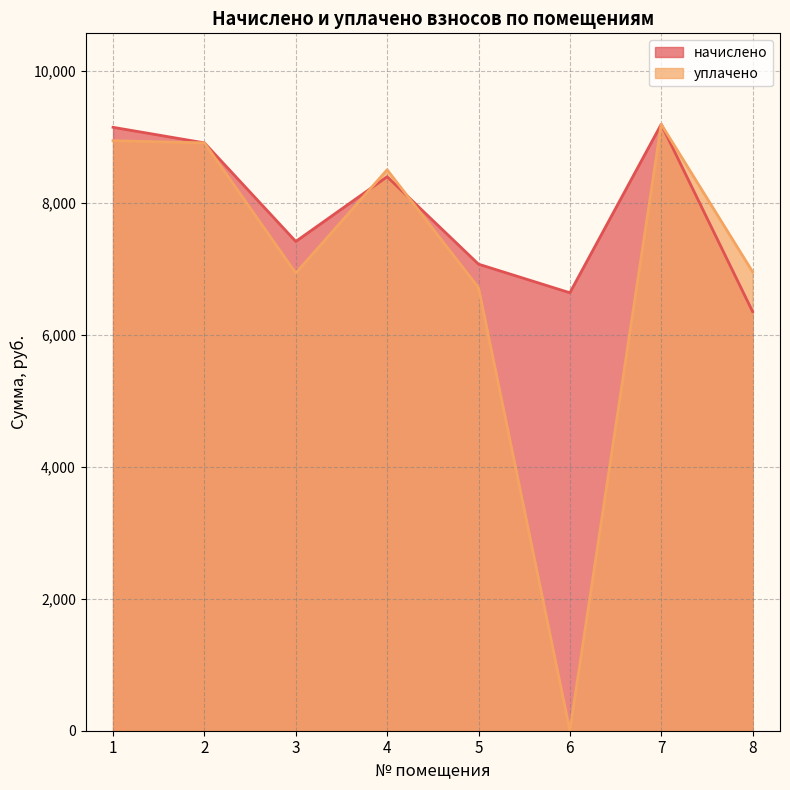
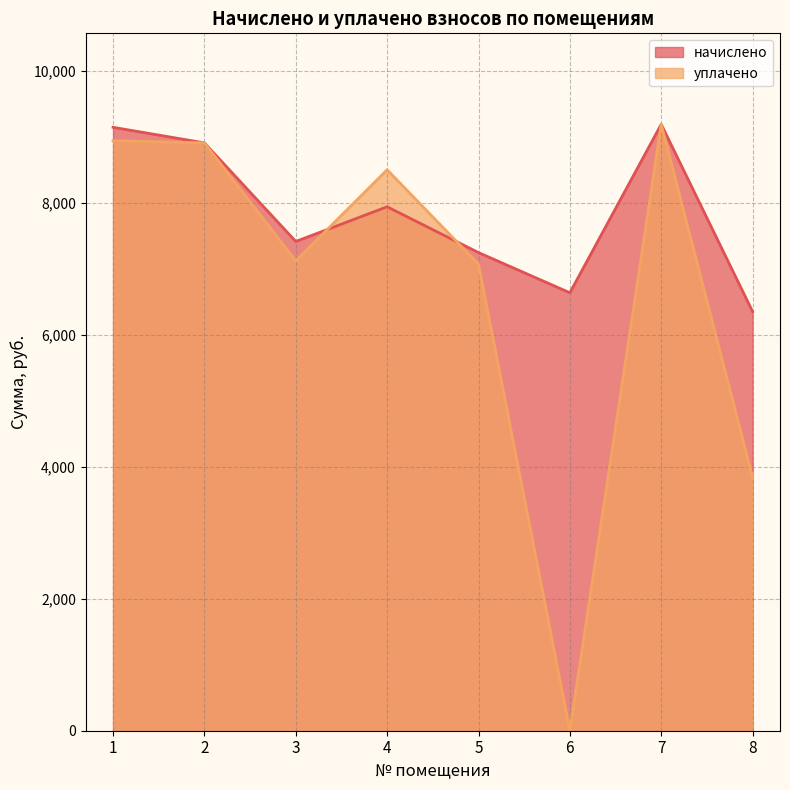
  {
    "начислено": {
      "1": "9,100",
      "3": "7,400",
-     "4": "8,400",
-     "5": "7,100",
+     "4": "7,900",
+     "5": "7,200",
      "6": "6,600",
      "8": "6,400"
    },
    "уплачено": {
      "1": "8,900",
-     "3": "6,900",
+     "3": "7,100",
      "4": "8,500",
-     "5": "6,700",
+     "5": "7,100",
      "6": "0",
-     "8": "7,000"
+     "8": "3,800"
    }
  }
